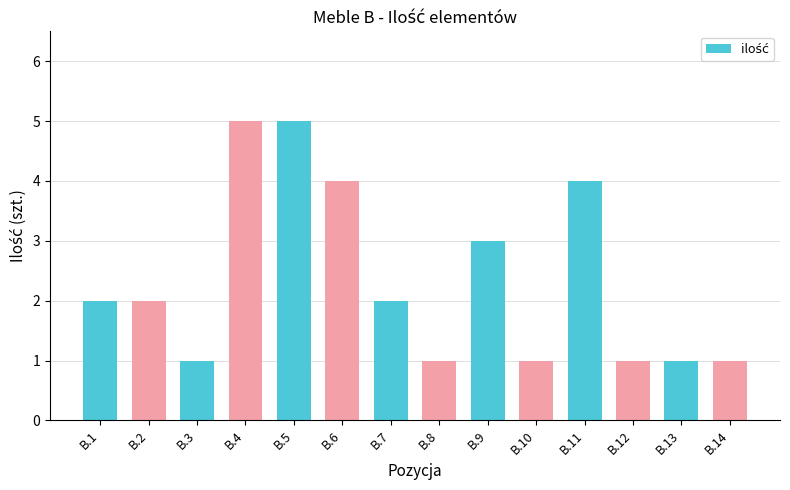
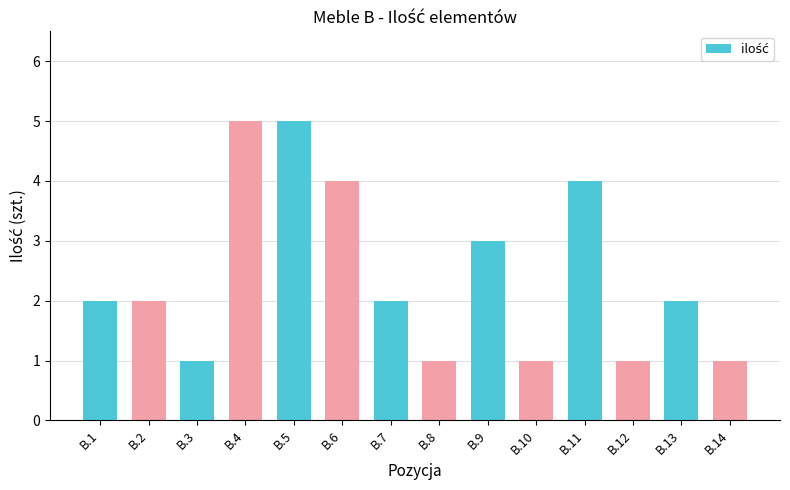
  {
    "B.1": 2,
    "B.2": 2,
    "B.3": 1,
    "B.4": 5,
    "B.5": 5,
    "B.6": 4,
    "B.7": 2,
    "B.8": 1,
    "B.9": 3,
    "B.10": 1,
    "B.11": 4,
    "B.12": 1,
-   "B.13": 1,
+   "B.13": 2,
    "B.14": 1
  }
